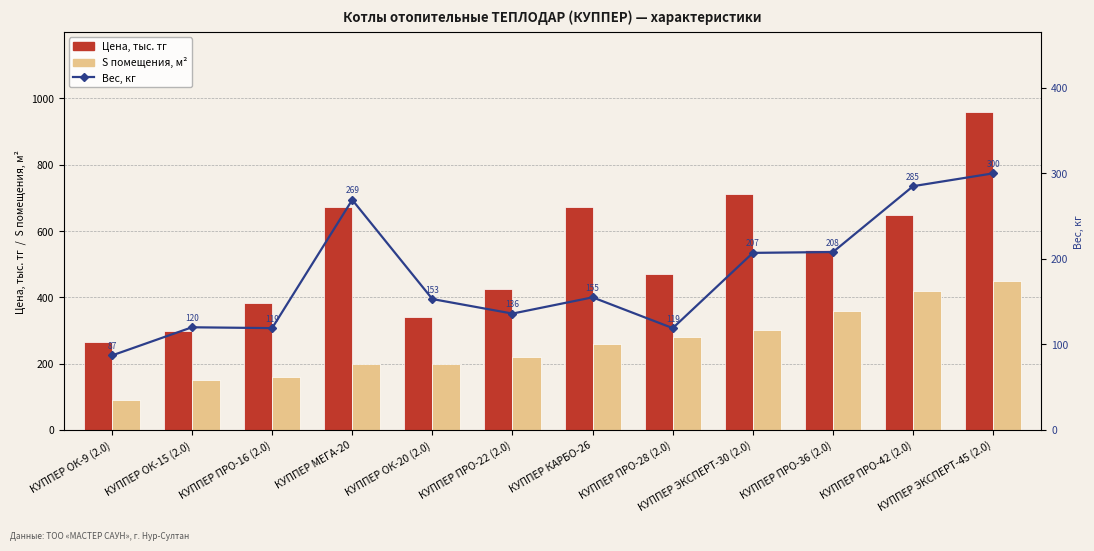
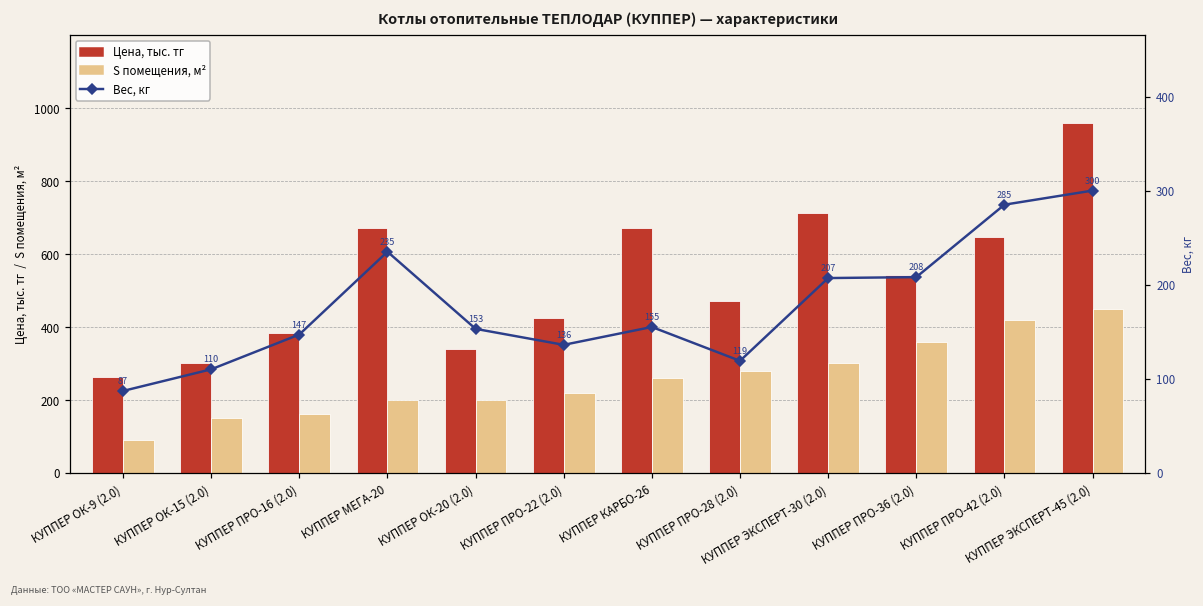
  {
    "Вес, кг": {
      "КУППЕР ОК-9 (2.0)": 87,
-     "КУППЕР ОК-15 (2.0)": 120,
-     "КУППЕР ПРО-16 (2.0)": 119,
-     "КУППЕР МЕГА-20": 269,
+     "КУППЕР ОК-15 (2.0)": 110,
+     "КУППЕР ПРО-16 (2.0)": 147,
+     "КУППЕР МЕГА-20": 235,
      "КУППЕР ОК-20 (2.0)": 153,
      "КУППЕР ПРО-22 (2.0)": 136,
      "КУППЕР КАРБО-26": 155,
      "КУППЕР ПРО-28 (2.0)": 119,
      "КУППЕР ЭКСПЕРТ-30 (2.0)": 207,
      "КУППЕР ПРО-36 (2.0)": 208,
      "КУППЕР ПРО-42 (2.0)": 285,
      "КУППЕР ЭКСПЕРТ-45 (2.0)": 300
    }
  }
